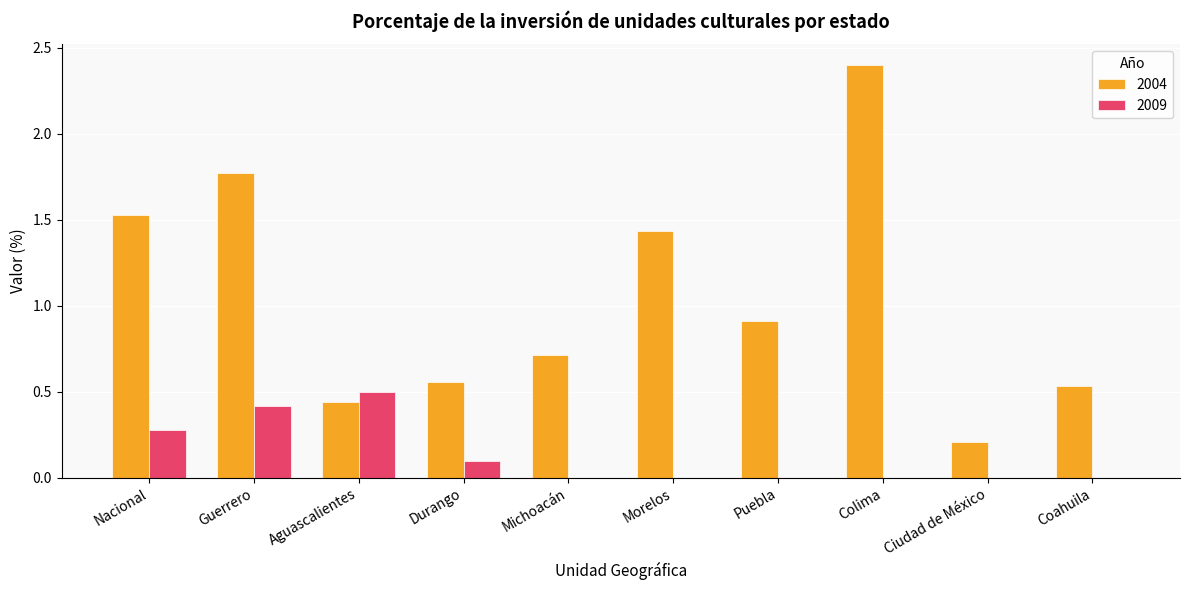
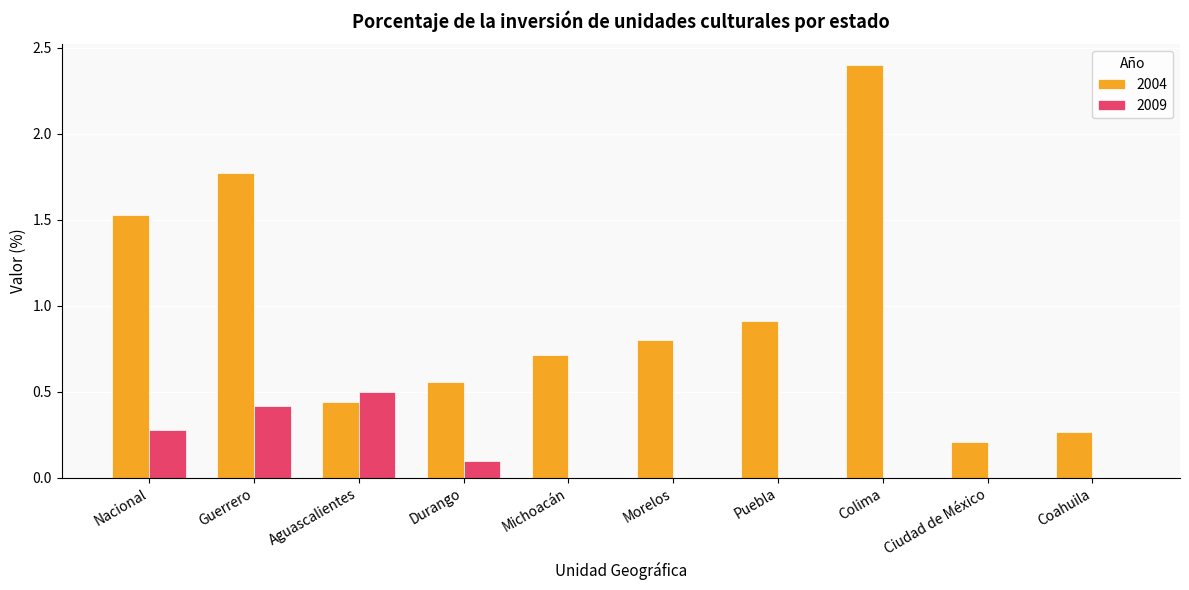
  {
    "2004": {
      "Nacional": 1.53,
      "Guerrero": 1.77,
      "Aguascalientes": 0.44,
      "Durango": 0.56,
      "Michoacán": 0.71,
-     "Morelos": 1.43,
+     "Morelos": 0.80,
      "Puebla": 0.91,
      "Colima": 2.40,
      "Ciudad de México": 0.21,
-     "Coahuila": 0.53
+     "Coahuila": 0.27
    },
    "2009": {
      "Nacional": 0.28,
      "Guerrero": 0.42,
      "Aguascalientes": 0.50,
      "Durango": 0.10,
      "Michoacán": 0.00,
      "Morelos": 0.00,
      "Puebla": 0.00,
      "Colima": 0.00,
      "Ciudad de México": 0.00,
      "Coahuila": 0.00
    }
  }
